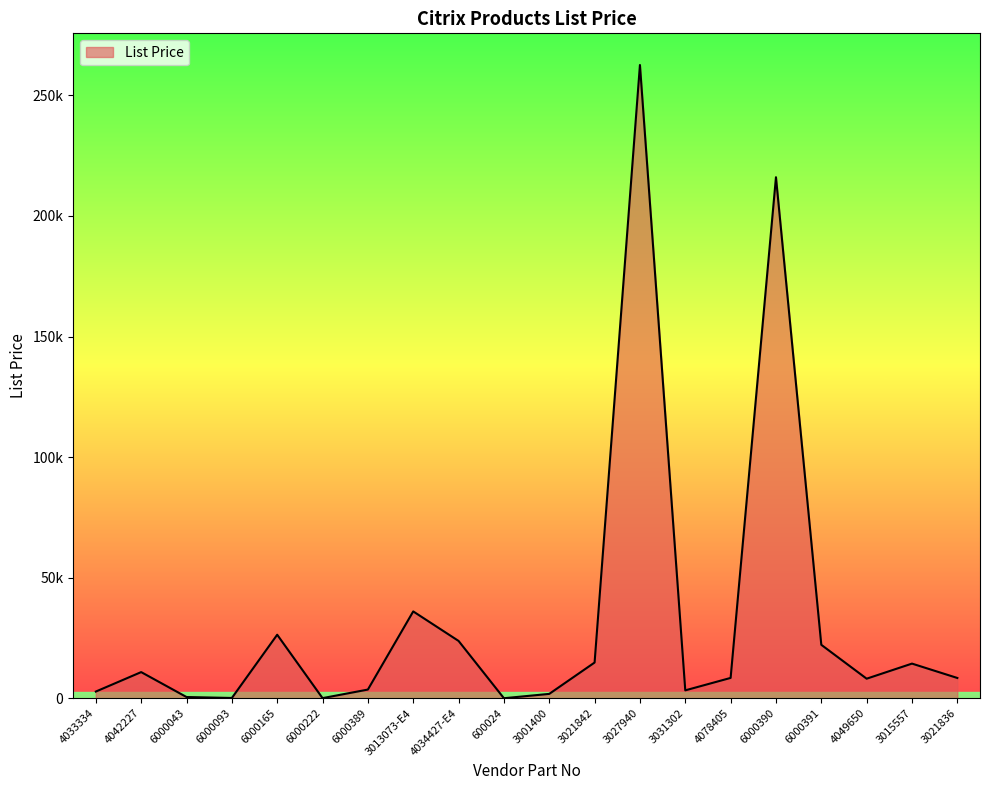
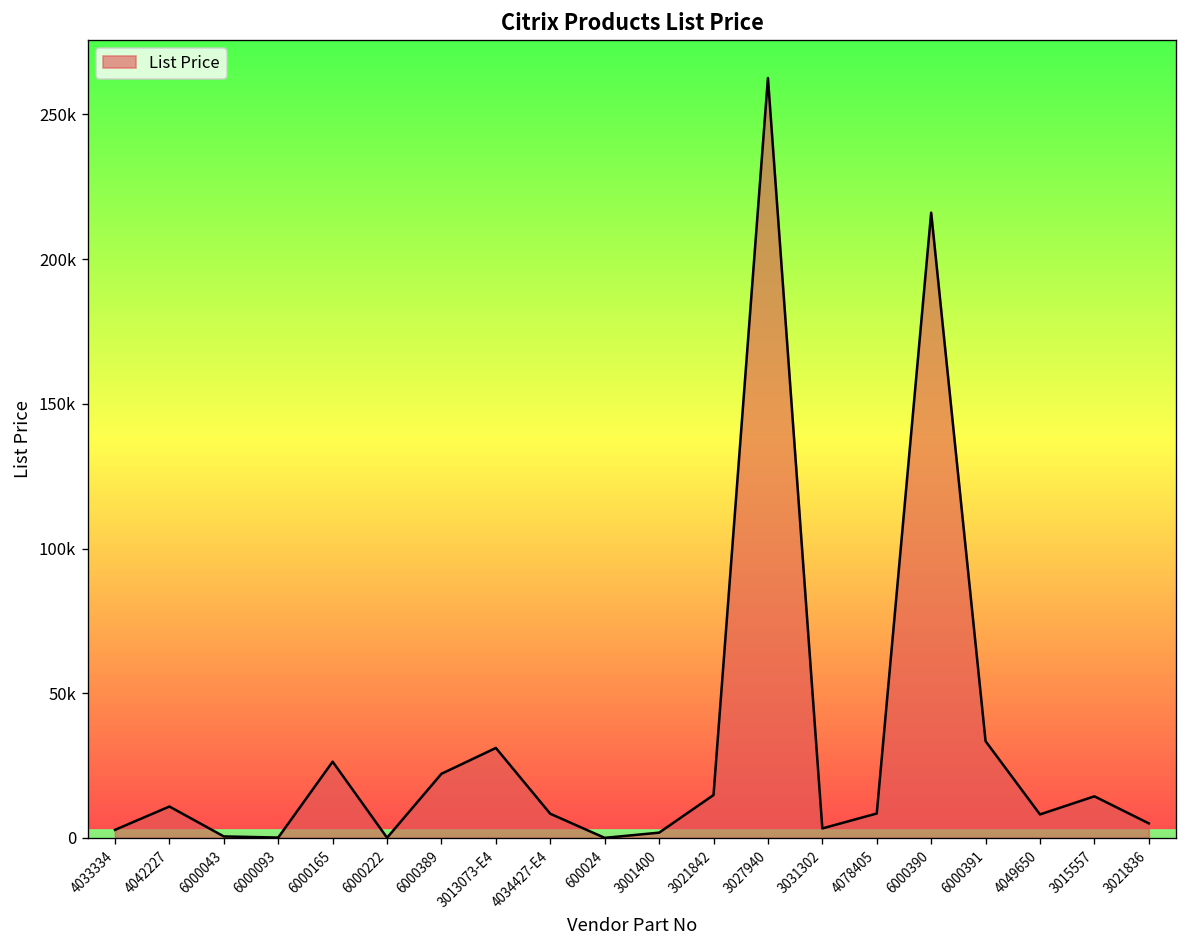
  {
    "4033334": 3000,
    "4042227": 11000,
    "6000165": 26000,
-   "6000389": 4000,
-   "3013073-E4": 36000,
-   "4034427-E4": 24000,
+   "6000389": 22000,
+   "3013073-E4": 31000,
+   "4034427-E4": 8000,
    "3021842": 15000,
    "3027940": 263000,
    "3031302": 3000,
    "4078405": 8000,
    "6000390": 216000,
-   "6000391": 22000,
+   "6000391": 33000,
    "4049650": 8000,
    "3015557": 14000,
-   "3021836": 8000
+   "3021836": 5000
  }
